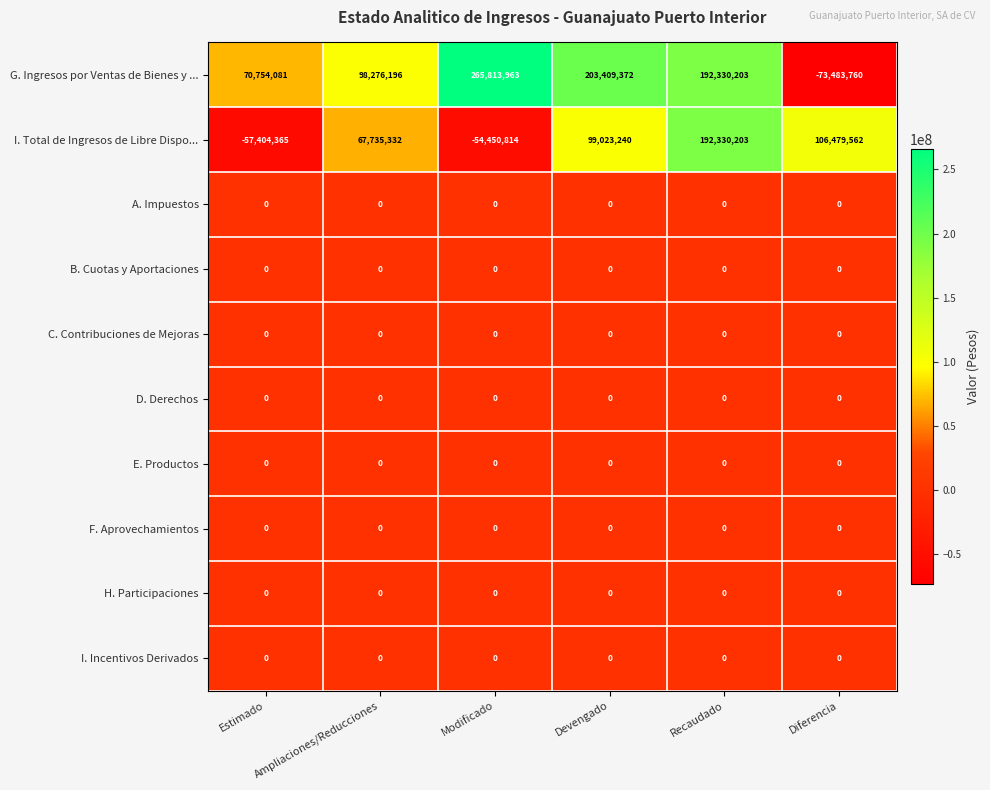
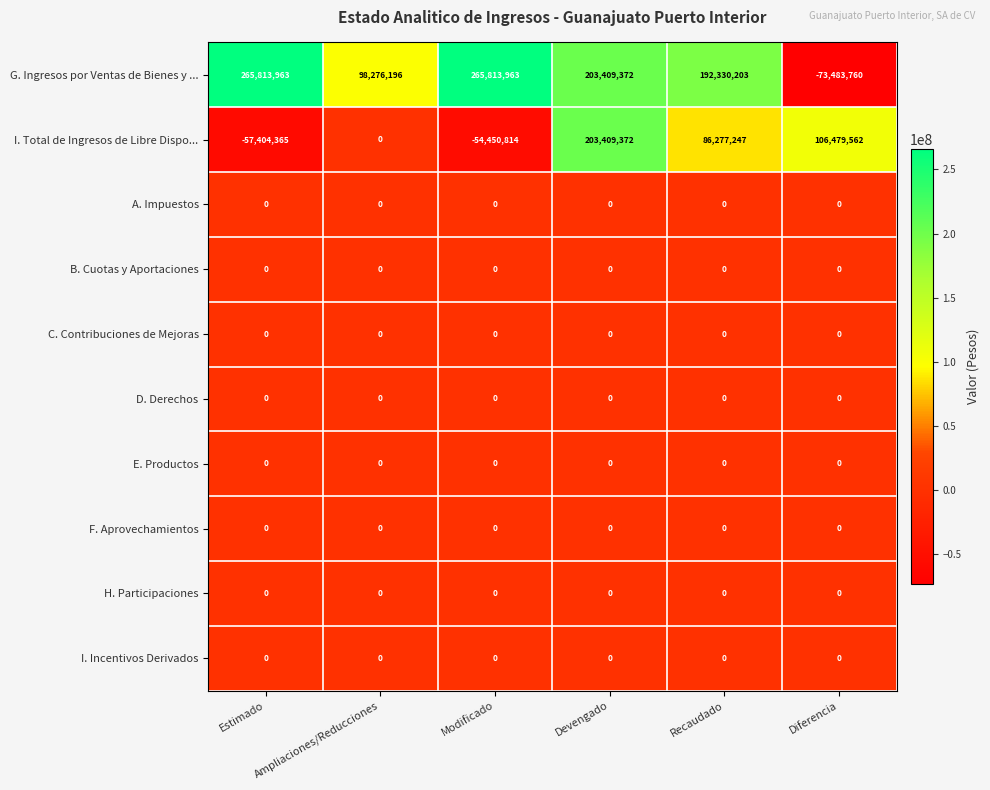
  {
    "G. Ingresos por Ventas de Bienes y ...": {
-     "Estimado": "70,754,081",
+     "Estimado": "265,813,963",
      "Ampliaciones/Reducciones": "98,276,196",
      "Modificado": "265,813,963",
      "Devengado": "203,409,372",
      "Recaudado": "192,330,203",
      "Diferencia": "-73,483,760"
    },
    "I. Total de Ingresos de Libre Dispo...": {
      "Estimado": "-57,404,365",
-     "Ampliaciones/Reducciones": "67,735,332",
+     "Ampliaciones/Reducciones": "0",
      "Modificado": "-54,450,814",
-     "Devengado": "99,023,240",
-     "Recaudado": "192,330,203",
+     "Devengado": "203,409,372",
+     "Recaudado": "86,277,247",
      "Diferencia": "106,479,562"
    },
    "A. Impuestos": {
      "Estimado": "0",
      "Ampliaciones/Reducciones": "0",
      "Modificado": "0",
      "Devengado": "0",
      "Recaudado": "0",
      "Diferencia": "0"
    },
    "B. Cuotas y Aportaciones": {
      "Estimado": "0",
      "Ampliaciones/Reducciones": "0",
      "Modificado": "0",
      "Devengado": "0",
      "Recaudado": "0",
      "Diferencia": "0"
    },
    "C. Contribuciones de Mejoras": {
      "Estimado": "0",
      "Ampliaciones/Reducciones": "0",
      "Modificado": "0",
      "Devengado": "0",
      "Recaudado": "0",
      "Diferencia": "0"
    },
    "D. Derechos": {
      "Estimado": "0",
      "Ampliaciones/Reducciones": "0",
      "Modificado": "0",
      "Devengado": "0",
      "Recaudado": "0",
      "Diferencia": "0"
    },
    "E. Productos": {
      "Estimado": "0",
      "Ampliaciones/Reducciones": "0",
      "Modificado": "0",
      "Devengado": "0",
      "Recaudado": "0",
      "Diferencia": "0"
    },
    "F. Aprovechamientos": {
      "Estimado": "0",
      "Ampliaciones/Reducciones": "0",
      "Modificado": "0",
      "Devengado": "0",
      "Recaudado": "0",
      "Diferencia": "0"
    },
    "H. Participaciones": {
      "Estimado": "0",
      "Ampliaciones/Reducciones": "0",
      "Modificado": "0",
      "Devengado": "0",
      "Recaudado": "0",
      "Diferencia": "0"
    },
    "I. Incentivos Derivados": {
      "Estimado": "0",
      "Ampliaciones/Reducciones": "0",
      "Modificado": "0",
      "Devengado": "0",
      "Recaudado": "0",
      "Diferencia": "0"
    }
  }
